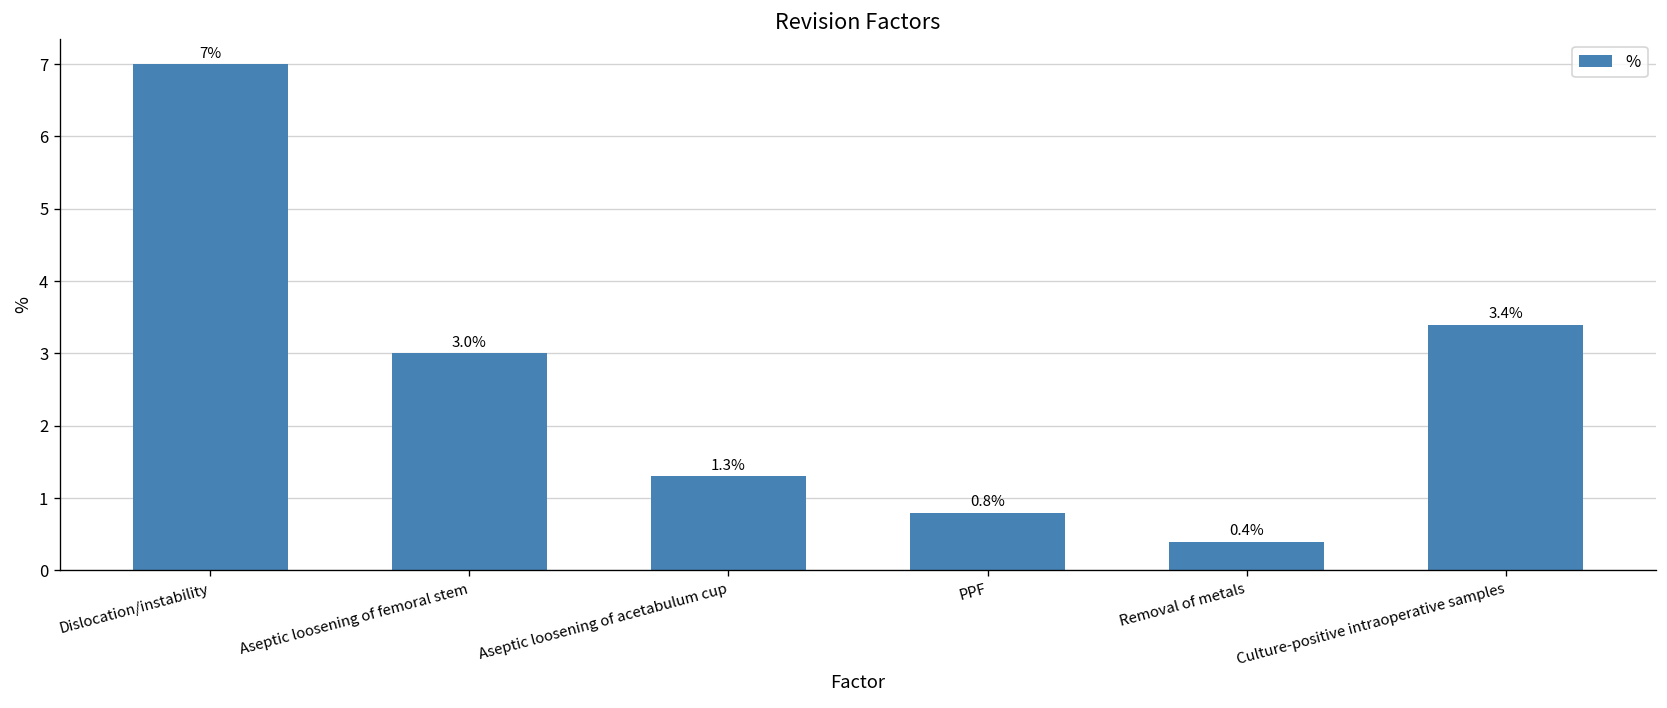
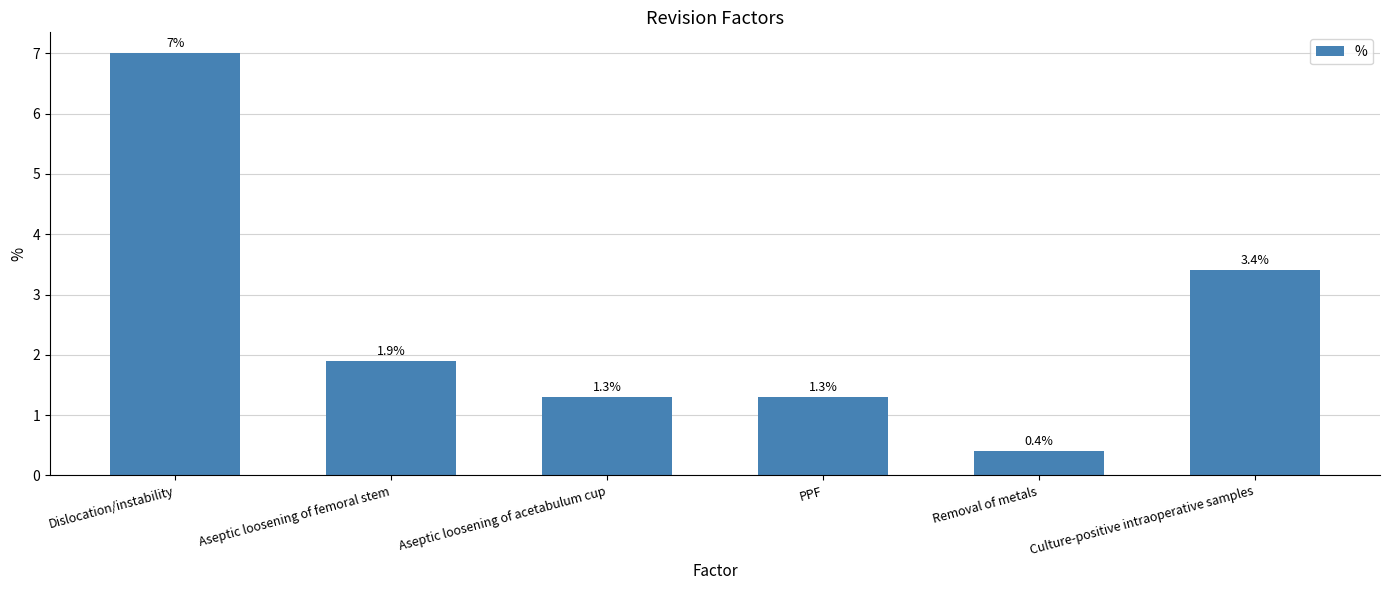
  {
    "Dislocation/instability": "7%",
-   "Aseptic loosening of femoral stem": "3.0%",
+   "Aseptic loosening of femoral stem": "1.9%",
    "Aseptic loosening of acetabulum cup": "1.3%",
-   "PPF": "0.8%",
+   "PPF": "1.3%",
    "Removal of metals": "0.4%",
    "Culture-positive intraoperative samples": "3.4%"
  }
